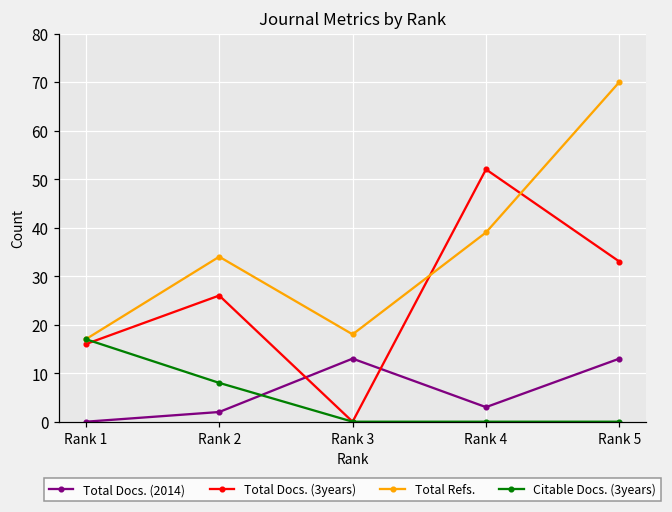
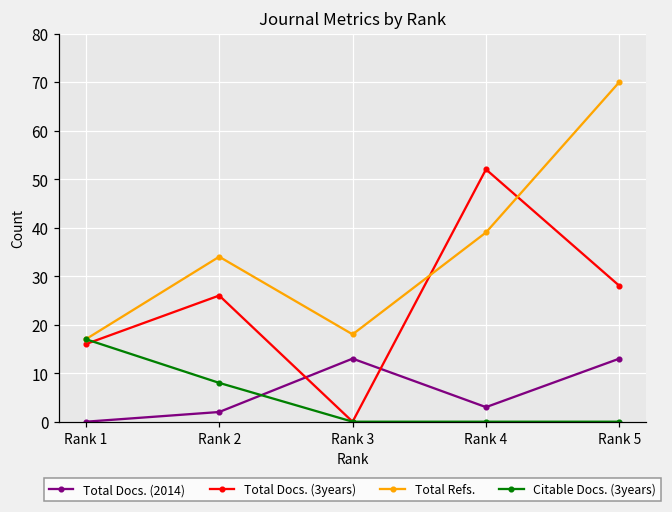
  {
    "Total Docs. (2014)": {
      "Rank 1": 0,
      "Rank 2": 2,
      "Rank 3": 13,
      "Rank 4": 3,
      "Rank 5": 13
    },
    "Total Docs. (3years)": {
      "Rank 1": 16,
      "Rank 2": 26,
      "Rank 4": 52,
-     "Rank 5": 33
+     "Rank 5": 28
    },
    "Total Refs.": {
      "Rank 2": 34,
      "Rank 3": 18,
      "Rank 4": 39,
      "Rank 5": 70
    },
    "Citable Docs. (3years)": {
      "Rank 2": 8,
      "Rank 4": 0,
      "Rank 5": 0
    }
  }
